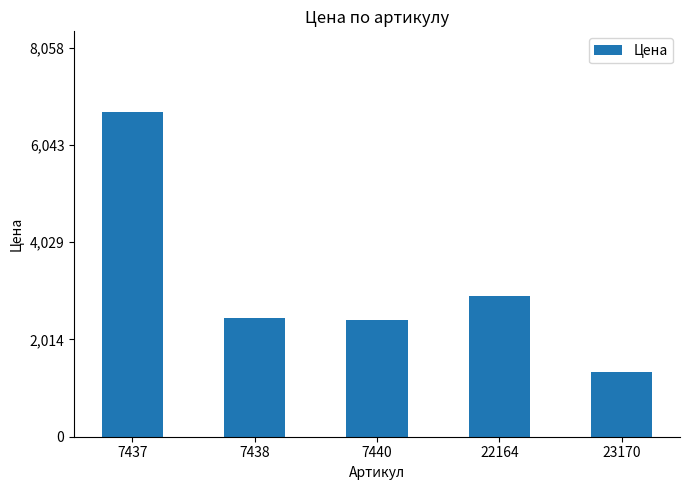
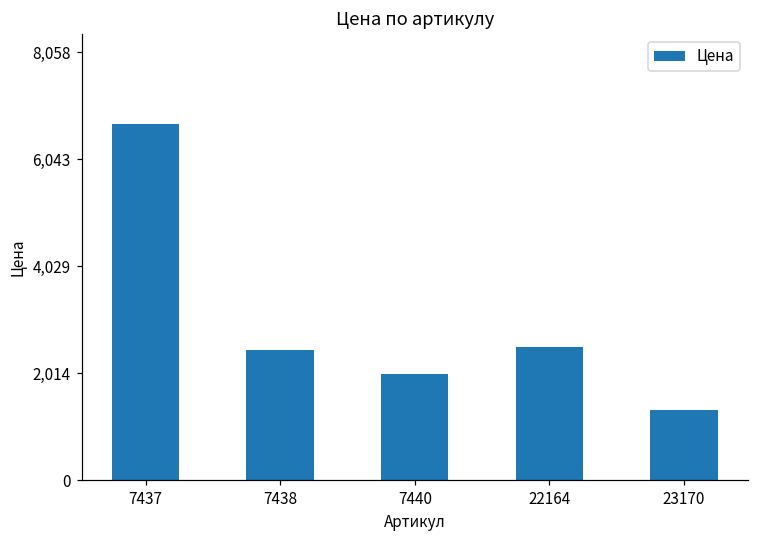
  {
    "7437": "6,700",
    "7438": "2,400",
-   "7440": "2,400",
-   "22164": "2,900",
+   "7440": "2,000",
+   "22164": "2,500",
    "23170": "1,300"
  }
